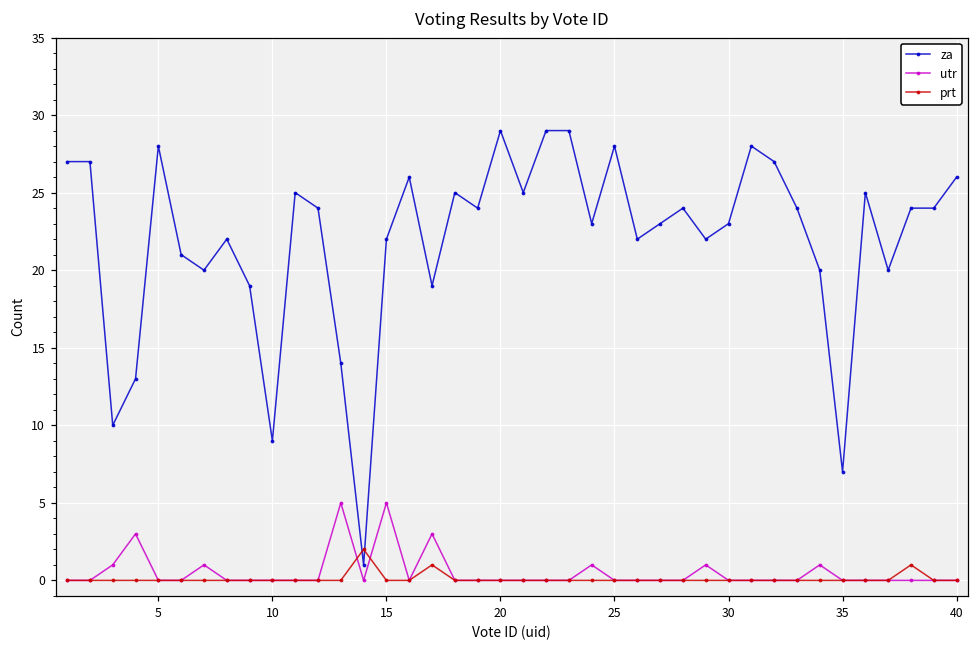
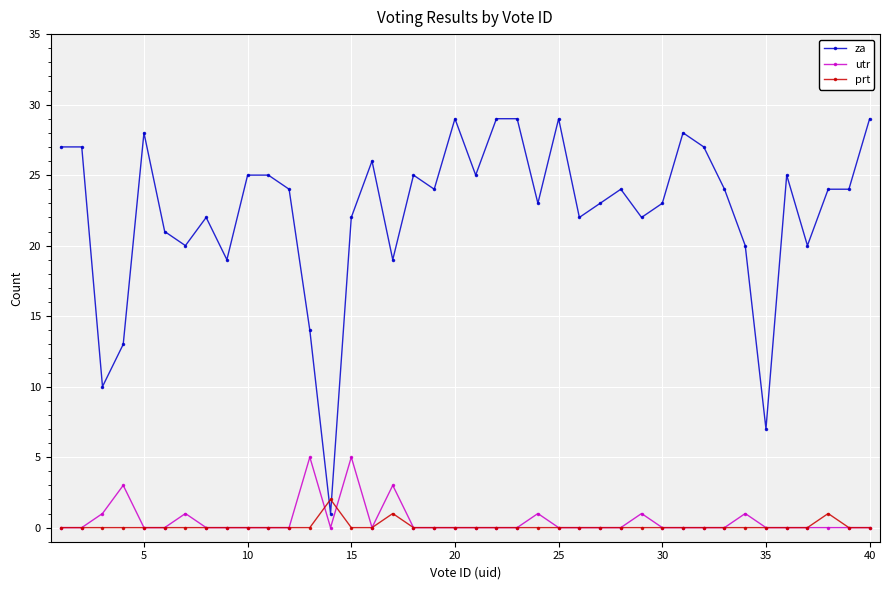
  {
    "za": {
      "5": 28,
-     "10": 9,
+     "10": 25,
      "15": 22,
      "20": 29,
-     "25": 28,
+     "25": 29,
      "30": 23,
      "35": 7,
-     "40": 26
+     "40": 29
    },
    "utr": {
      "15": 5
    },
    "prt": {
      "15": 0
    }
  }
